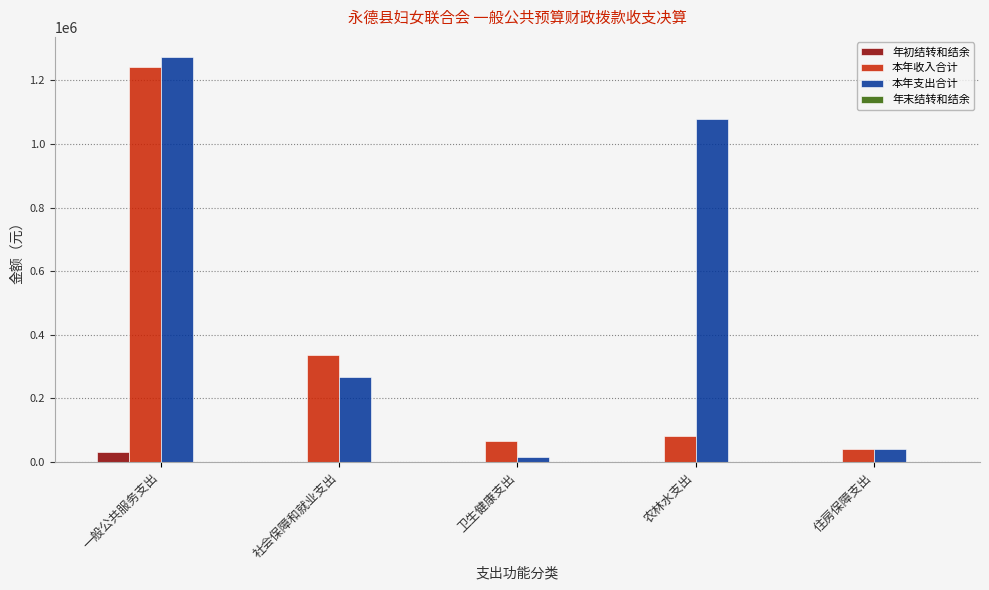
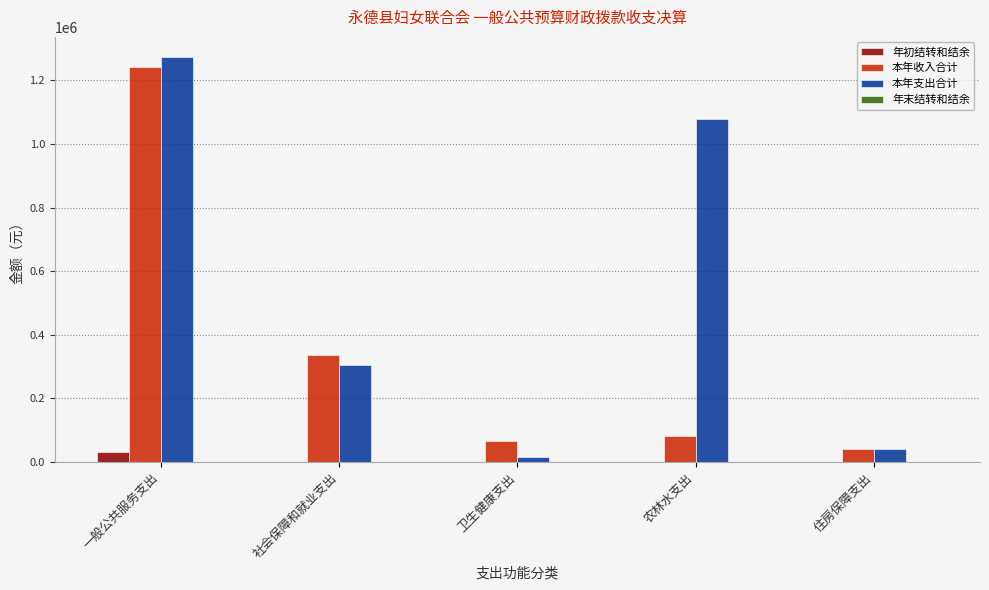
  {
    "年初结转和结余": {
      "一般公共服务支出": 30000,
      "社会保障和就业支出": 0,
      "卫生健康支出": 0,
      "农林水支出": 0,
      "住房保障支出": 0
    },
    "本年收入合计": {
      "一般公共服务支出": 1240000,
      "社会保障和就业支出": 340000,
      "卫生健康支出": 70000,
      "农林水支出": 80000,
      "住房保障支出": 40000
    },
    "本年支出合计": {
      "一般公共服务支出": 1270000,
-     "社会保障和就业支出": 270000,
+     "社会保障和就业支出": 310000,
      "卫生健康支出": 20000,
      "农林水支出": 1080000,
      "住房保障支出": 40000
    },
    "年末结转和结余": {
      "一般公共服务支出": 0,
      "社会保障和就业支出": 0,
      "卫生健康支出": 0,
      "农林水支出": 0,
      "住房保障支出": 0
    }
  }
